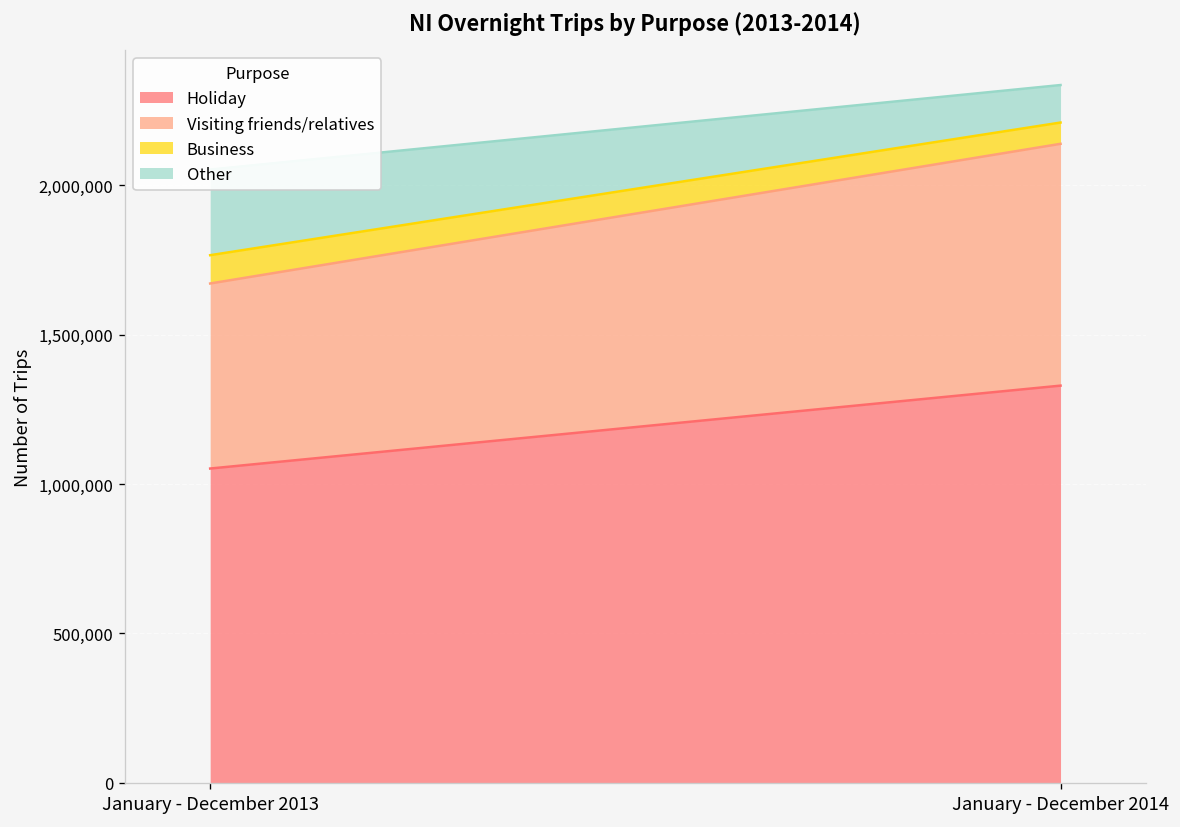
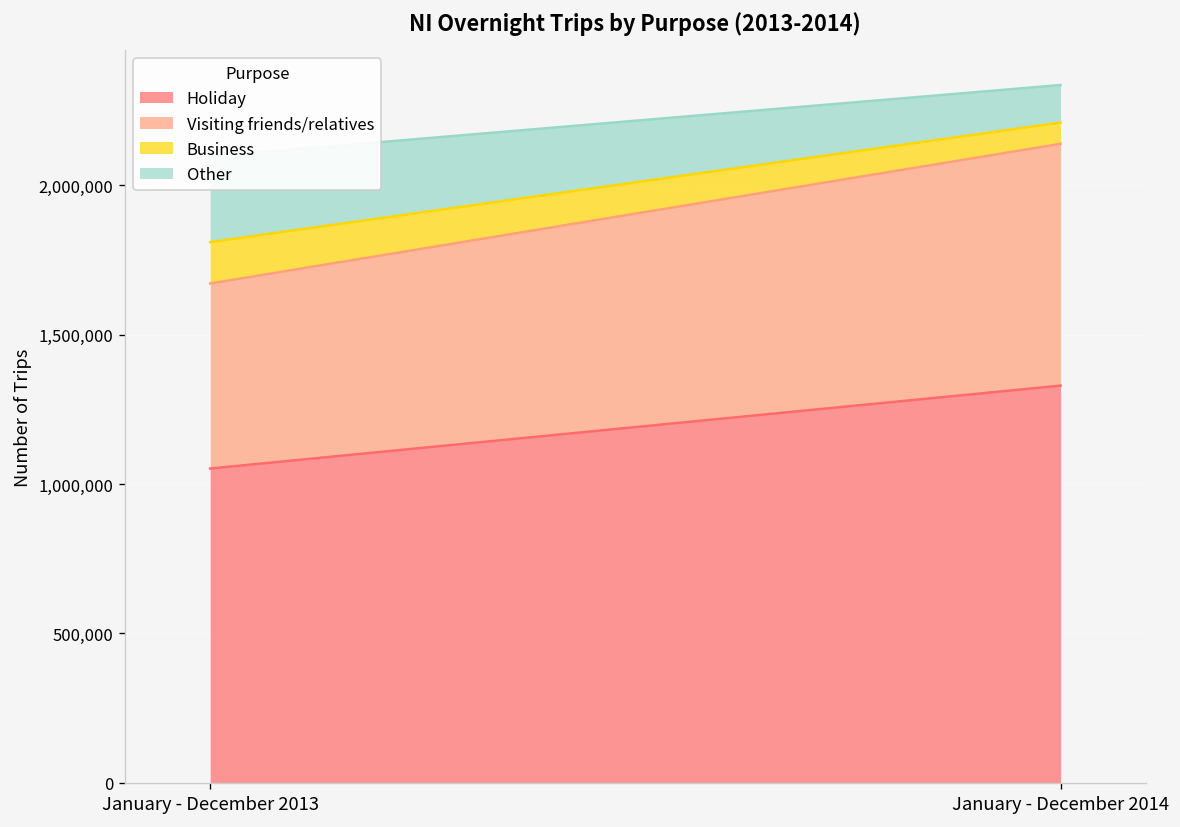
  {
    "Business": {
-     "January - December 2013": "90,000",
+     "January - December 2013": "140,000",
      "January - December 2014": "70,000"
    },
    "Other": {
      "January - December 2014": "130,000"
    }
  }
